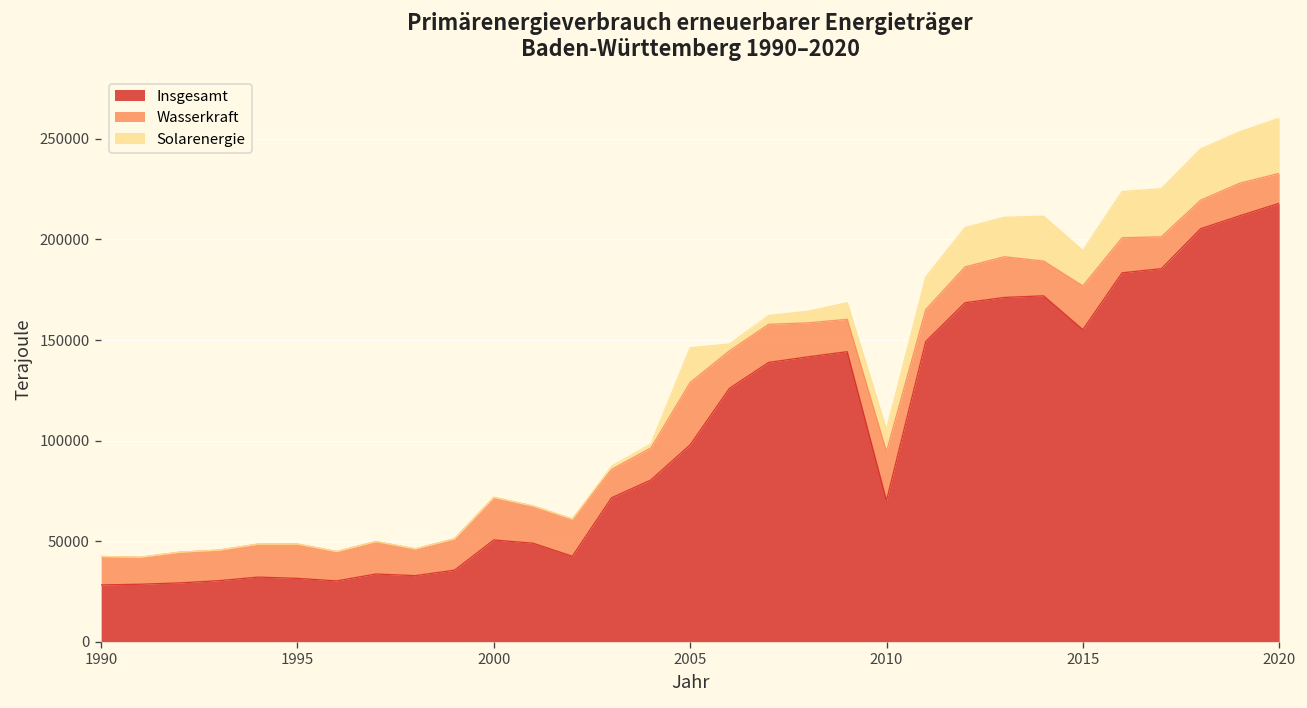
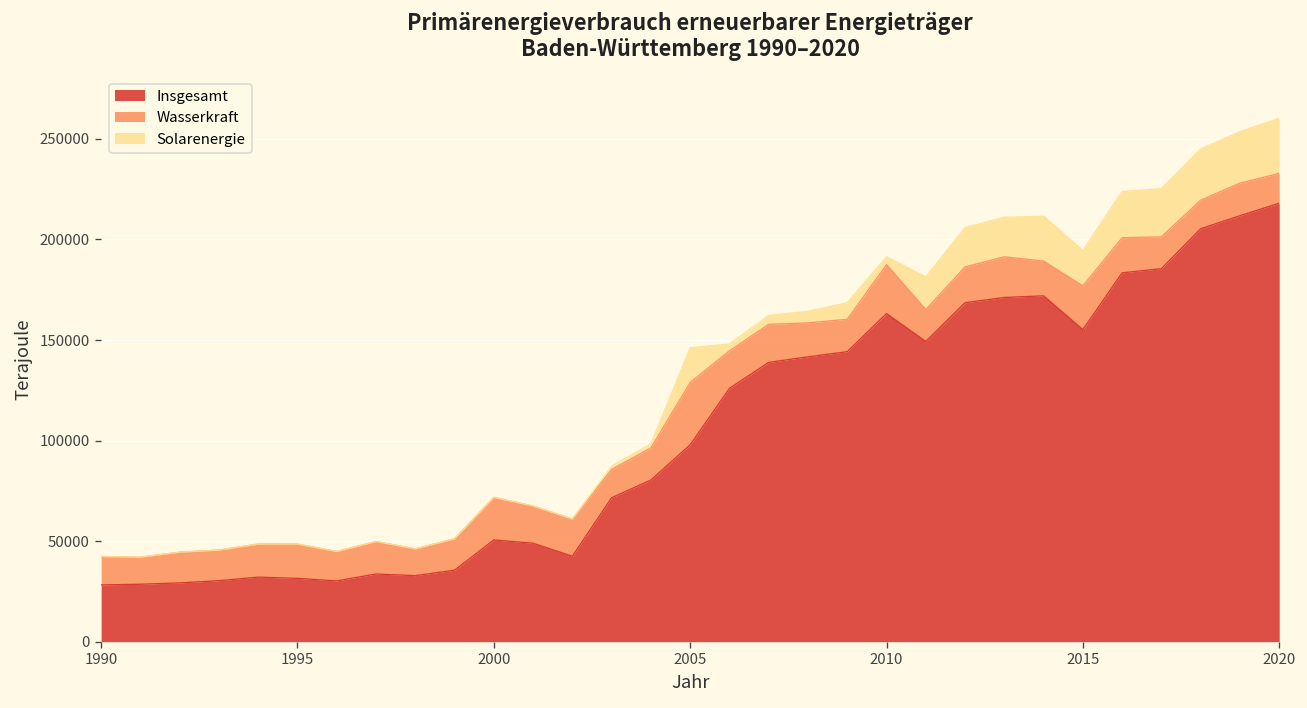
  {
    "Insgesamt": {
      "1990": 28000,
      "1995": 31000,
      "2000": 51000,
      "2005": 98000,
-     "2010": 70000,
+     "2010": 163000,
      "2015": 155000,
      "2020": 218000
    },
    "Wasserkraft": {
      "2005": 31000,
      "2010": 24000,
      "2015": 22000,
      "2020": 15000
    },
    "Solarenergie": {
      "2005": 17000,
-     "2010": 11000,
+     "2010": 4000,
      "2015": 18000,
      "2020": 27000
    }
  }
